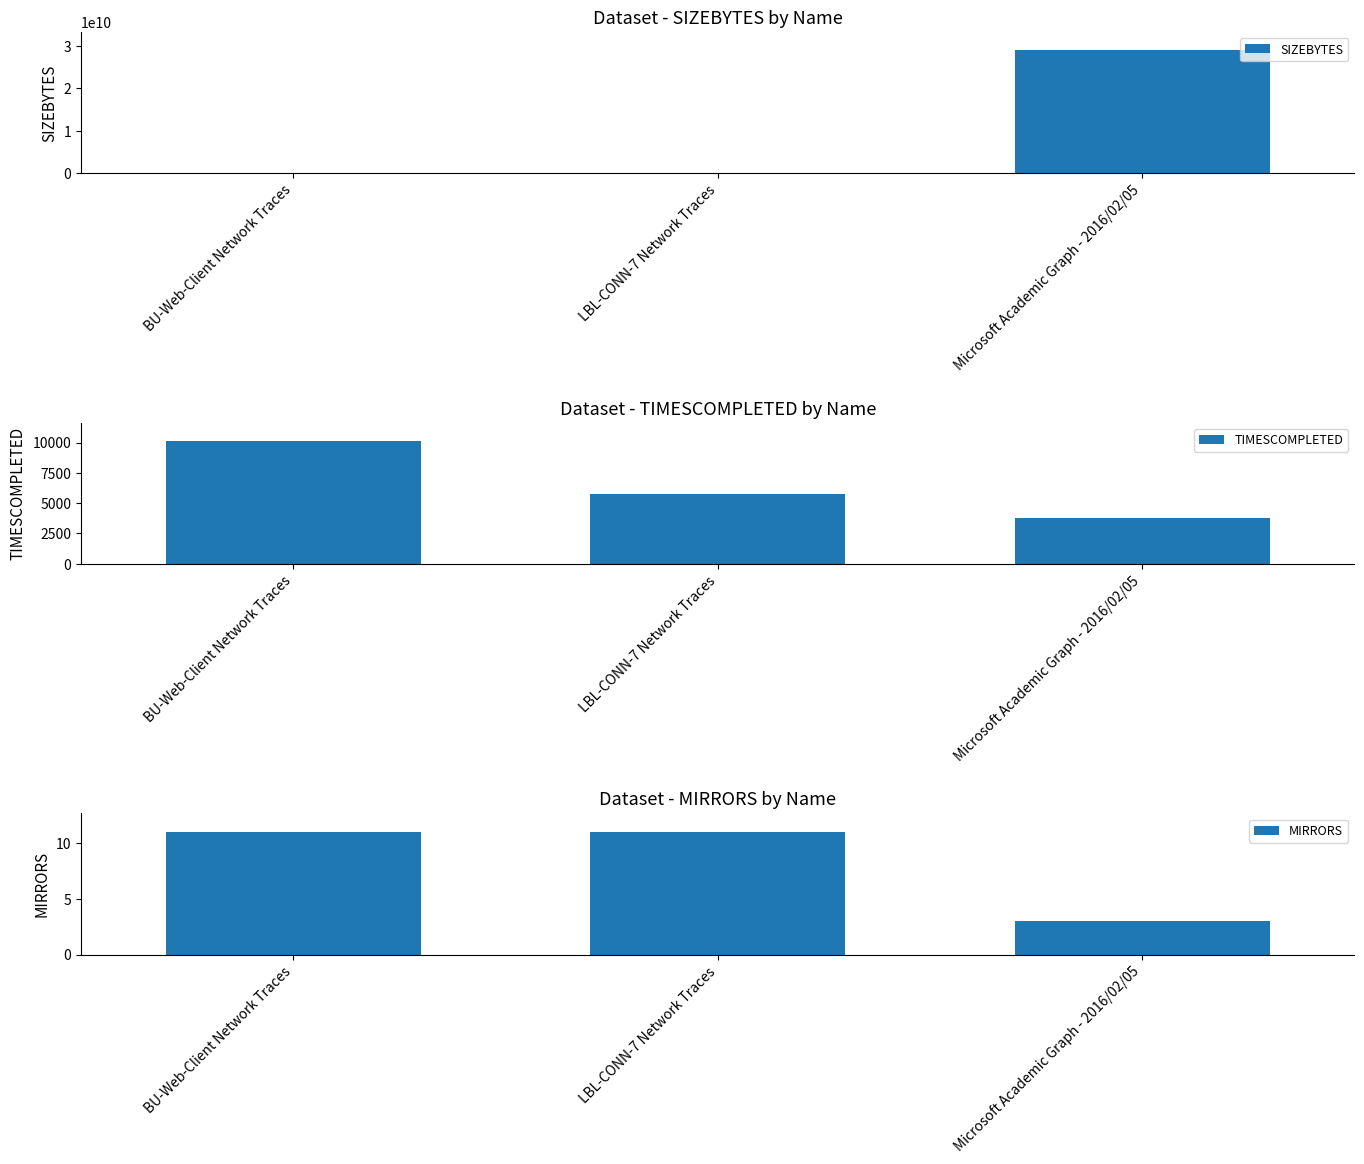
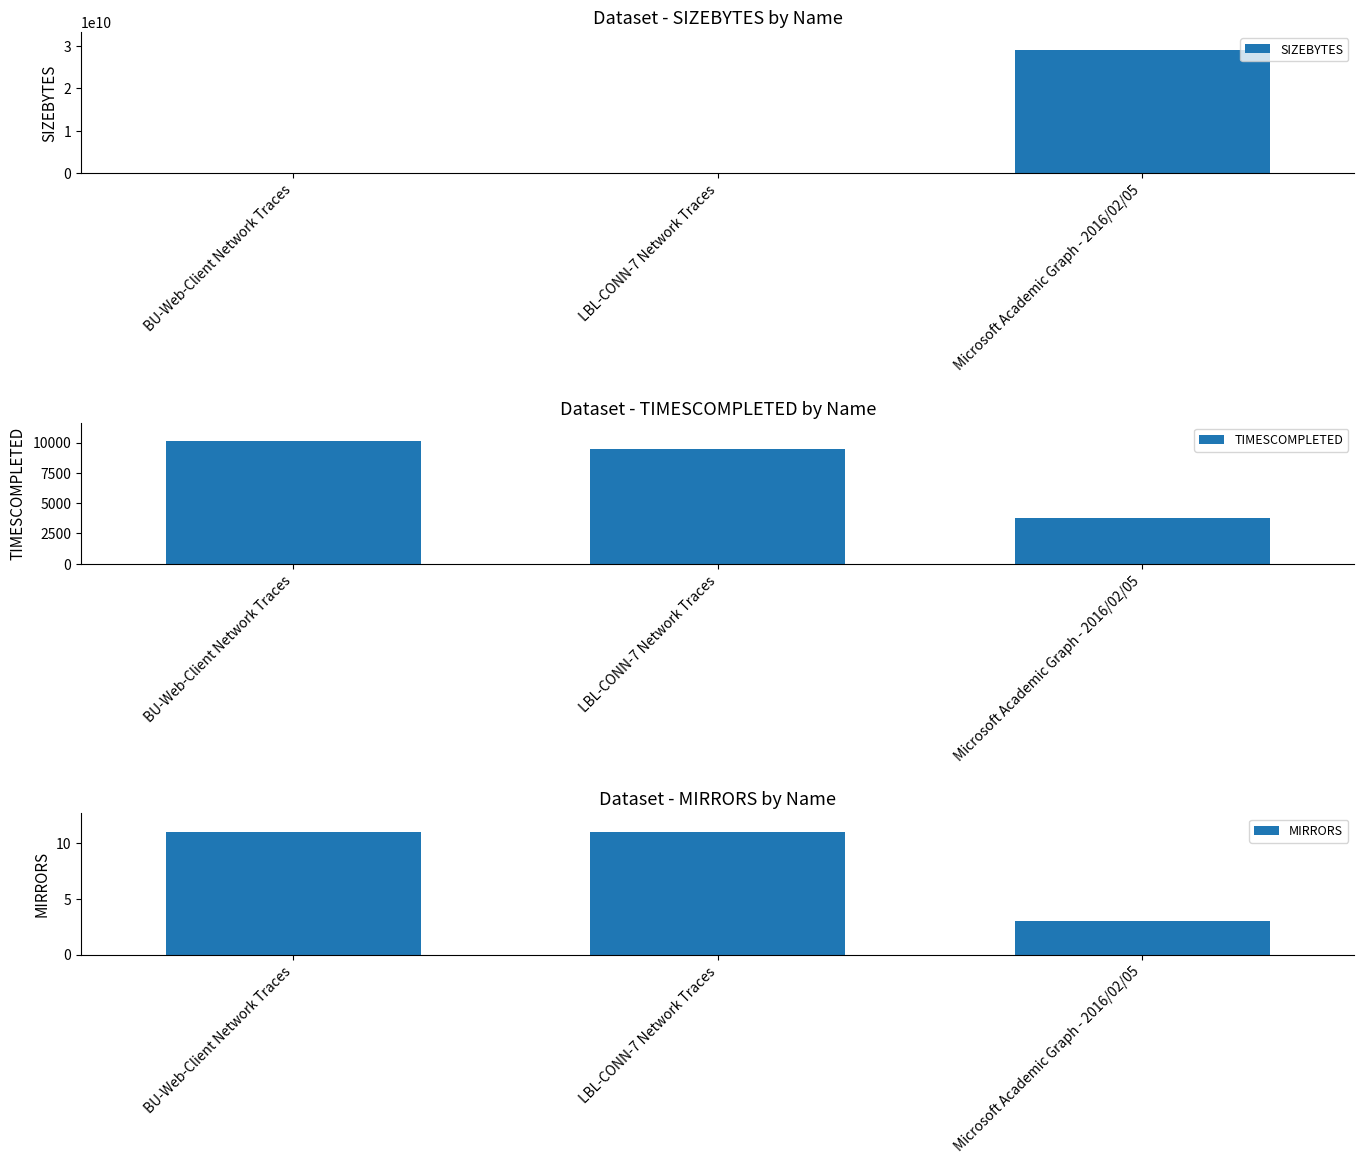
  {
    "Dataset - SIZEBYTES by Name": {
      "Microsoft Academic Graph - 2016/02/05": 29000000000
    },
    "Dataset - TIMESCOMPLETED by Name": {
      "BU-Web-Client Network Traces": 10100,
-     "LBL-CONN-7 Network Traces": 5800,
+     "LBL-CONN-7 Network Traces": 9500,
      "Microsoft Academic Graph - 2016/02/05": 3800
    },
    "Dataset - MIRRORS by Name": {
      "BU-Web-Client Network Traces": 11.0,
      "LBL-CONN-7 Network Traces": 11.0,
      "Microsoft Academic Graph - 2016/02/05": 3.0
    }
  }
